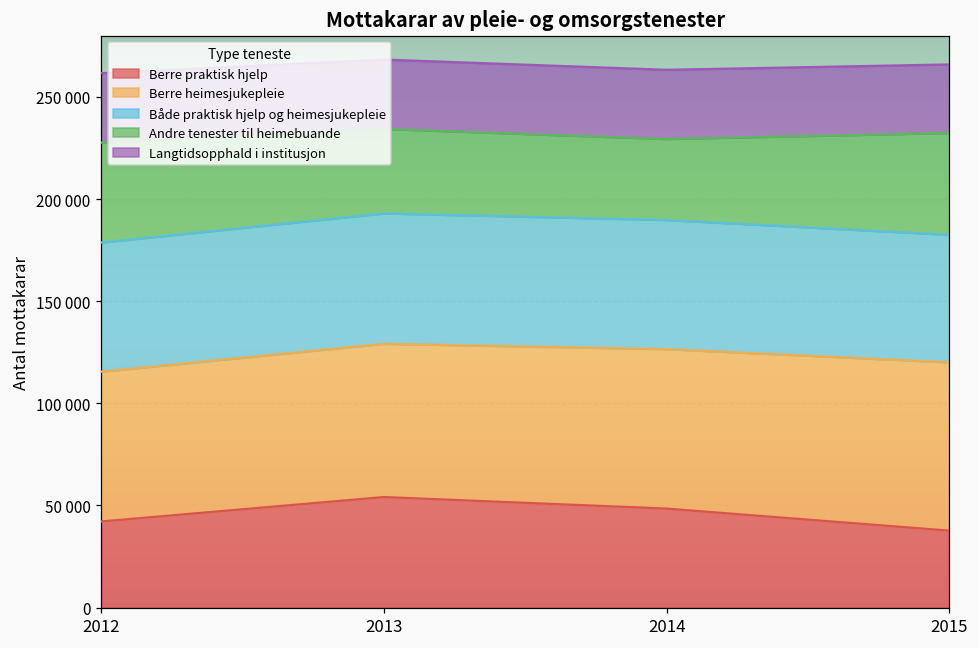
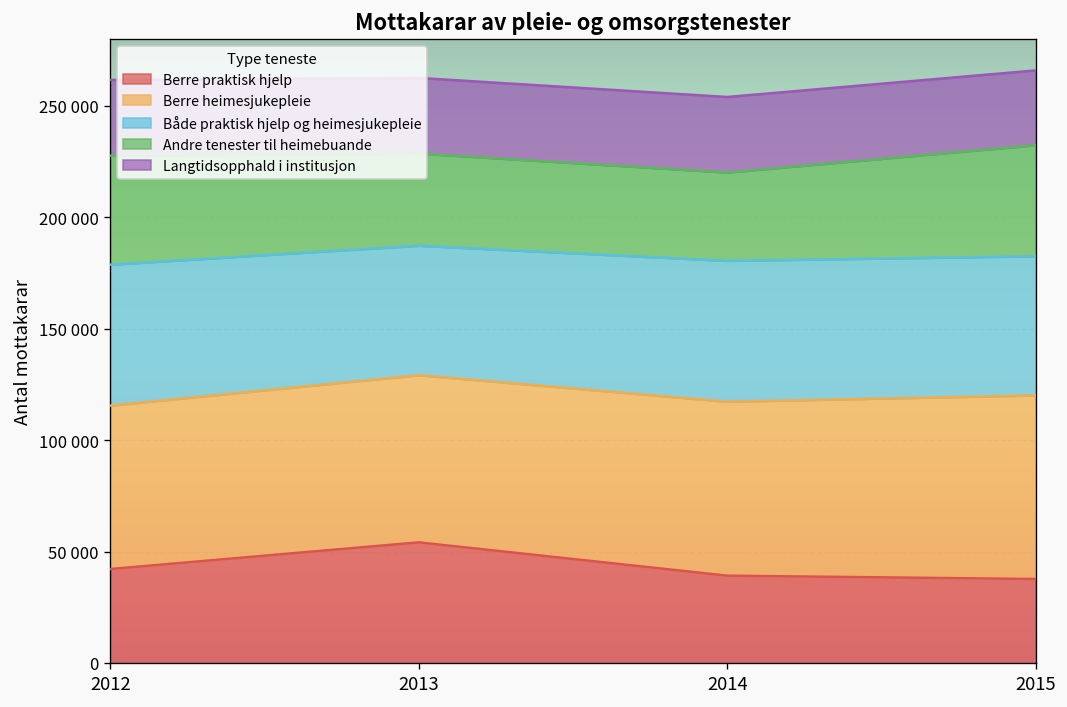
  {
    "Berre praktisk hjelp": {
      "2012": 42000,
      "2013": 54000,
-     "2014": 48000,
+     "2014": 39000,
      "2015": 38000
    },
    "Berre heimesjukepleie": {
      "2012": 73000,
      "2013": 75000,
      "2014": 78000,
      "2015": 82000
    },
    "Både praktisk hjelp og heimesjukepleie": {
      "2012": 63000,
-     "2013": 64000,
+     "2013": 58000,
      "2014": 63000,
      "2015": 62000
    },
    "Andre tenester til heimebuande": {
      "2012": 49000,
      "2014": 40000,
      "2015": 50000
    },
    "Langtidsopphald i institusjon": {
      "2012": 34000,
      "2014": 34000,
      "2015": 34000
    }
  }
